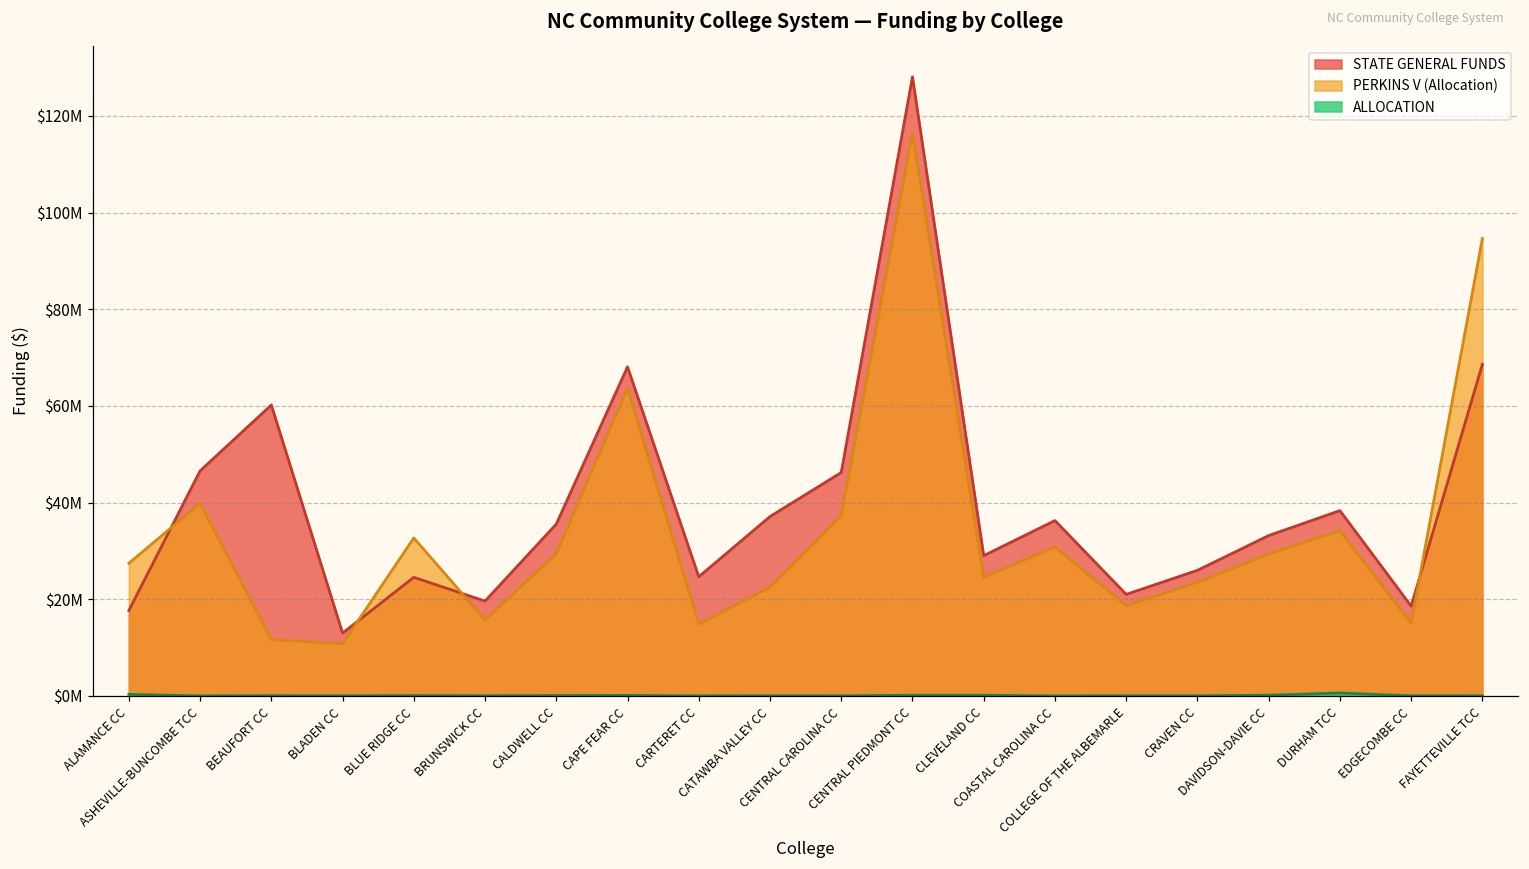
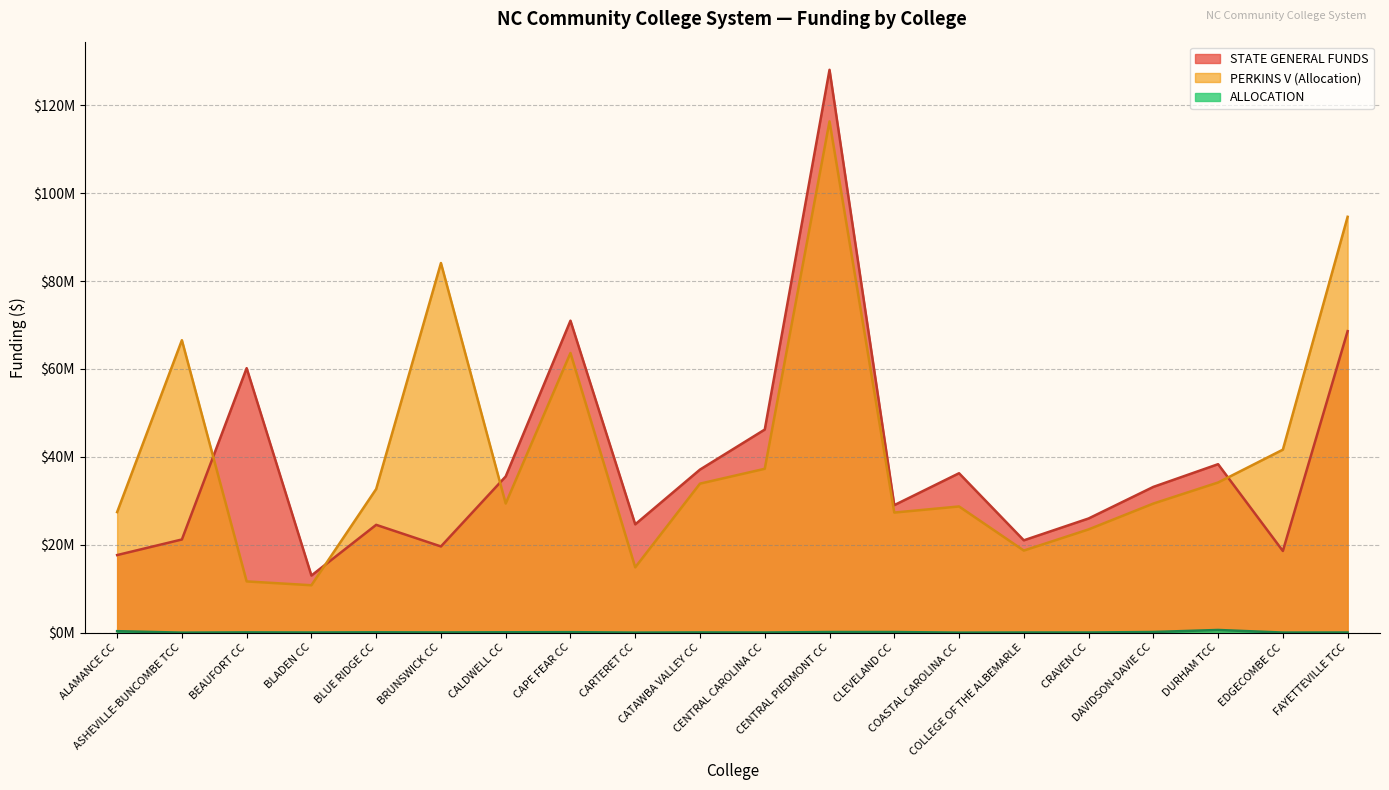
  {
    "STATE GENERAL FUNDS": {
      "ALAMANCE CC": "$18000000",
-     "ASHEVILLE-BUNCOMBE TCC": "$47000000",
+     "ASHEVILLE-BUNCOMBE TCC": "$21000000",
      "BEAUFORT CC": "$60000000",
      "BLADEN CC": "$13000000",
      "BLUE RIDGE CC": "$25000000",
      "BRUNSWICK CC": "$20000000",
      "CALDWELL CC": "$36000000",
-     "CAPE FEAR CC": "$68000000",
+     "CAPE FEAR CC": "$71000000",
      "CARTERET CC": "$25000000",
      "CATAWBA VALLEY CC": "$37000000",
      "CENTRAL CAROLINA CC": "$46000000",
      "CENTRAL PIEDMONT CC": "$128000000",
      "CLEVELAND CC": "$29000000",
      "COASTAL CAROLINA CC": "$36000000",
      "COLLEGE OF THE ALBEMARLE": "$21000000",
      "CRAVEN CC": "$26000000",
      "DAVIDSON-DAVIE CC": "$33000000",
      "DURHAM TCC": "$38000000",
      "EDGECOMBE CC": "$19000000",
      "FAYETTEVILLE TCC": "$69000000"
    },
    "PERKINS V (Allocation)": {
      "ALAMANCE CC": "$27000000",
-     "ASHEVILLE-BUNCOMBE TCC": "$40000000",
+     "ASHEVILLE-BUNCOMBE TCC": "$67000000",
      "BEAUFORT CC": "$12000000",
      "BLADEN CC": "$11000000",
      "BLUE RIDGE CC": "$33000000",
-     "BRUNSWICK CC": "$16000000",
+     "BRUNSWICK CC": "$84000000",
      "CALDWELL CC": "$29000000",
      "CAPE FEAR CC": "$64000000",
      "CARTERET CC": "$15000000",
-     "CATAWBA VALLEY CC": "$22000000",
+     "CATAWBA VALLEY CC": "$34000000",
      "CENTRAL CAROLINA CC": "$37000000",
      "CENTRAL PIEDMONT CC": "$116000000",
-     "CLEVELAND CC": "$25000000",
-     "COASTAL CAROLINA CC": "$31000000",
+     "CLEVELAND CC": "$27000000",
+     "COASTAL CAROLINA CC": "$29000000",
      "COLLEGE OF THE ALBEMARLE": "$19000000",
      "CRAVEN CC": "$23000000",
      "DAVIDSON-DAVIE CC": "$29000000",
      "DURHAM TCC": "$34000000",
-     "EDGECOMBE CC": "$15000000",
+     "EDGECOMBE CC": "$42000000",
      "FAYETTEVILLE TCC": "$95000000"
    },
    "ALLOCATION": {
      "ALAMANCE CC": "$0",
      "ASHEVILLE-BUNCOMBE TCC": "$0",
      "BEAUFORT CC": "$0",
      "BLADEN CC": "$0",
      "BLUE RIDGE CC": "$0",
      "BRUNSWICK CC": "$0",
      "CALDWELL CC": "$0",
      "CAPE FEAR CC": "$0",
      "CARTERET CC": "$0",
      "CATAWBA VALLEY CC": "$0",
      "CENTRAL CAROLINA CC": "$0",
      "CENTRAL PIEDMONT CC": "$0",
      "CLEVELAND CC": "$0",
      "COASTAL CAROLINA CC": "$0",
      "COLLEGE OF THE ALBEMARLE": "$0",
      "CRAVEN CC": "$0",
      "DAVIDSON-DAVIE CC": "$0",
      "DURHAM TCC": "$1000000",
      "EDGECOMBE CC": "$0",
      "FAYETTEVILLE TCC": "$0"
    }
  }
